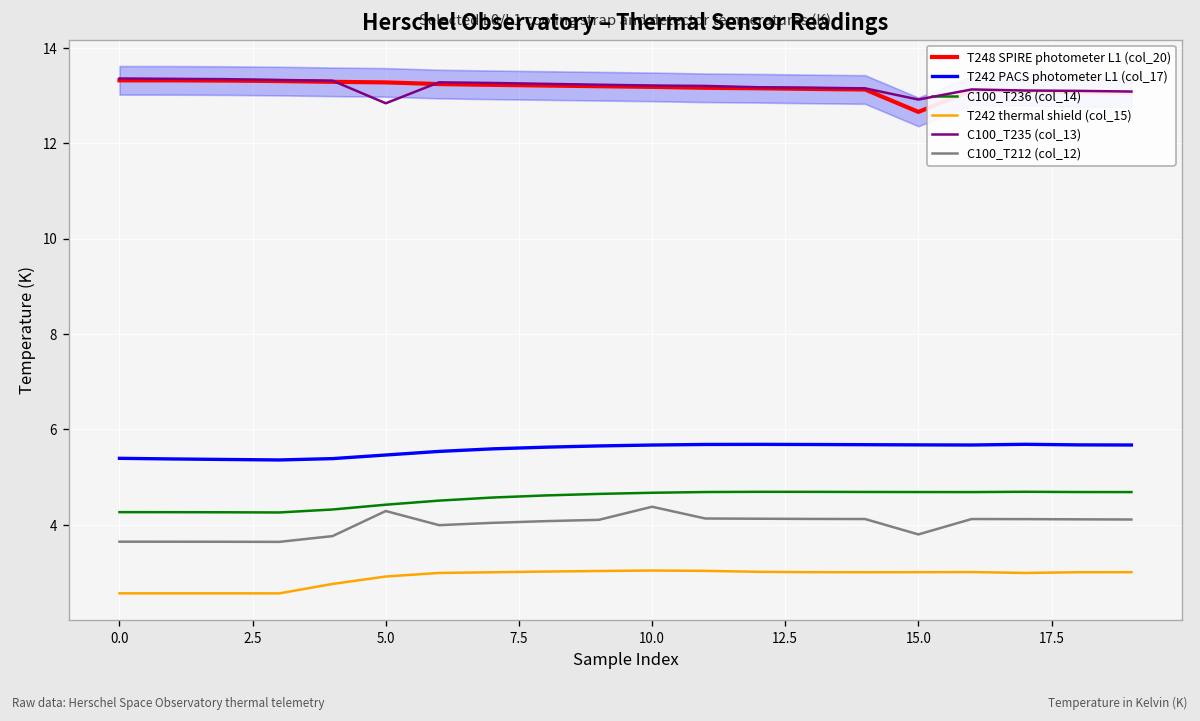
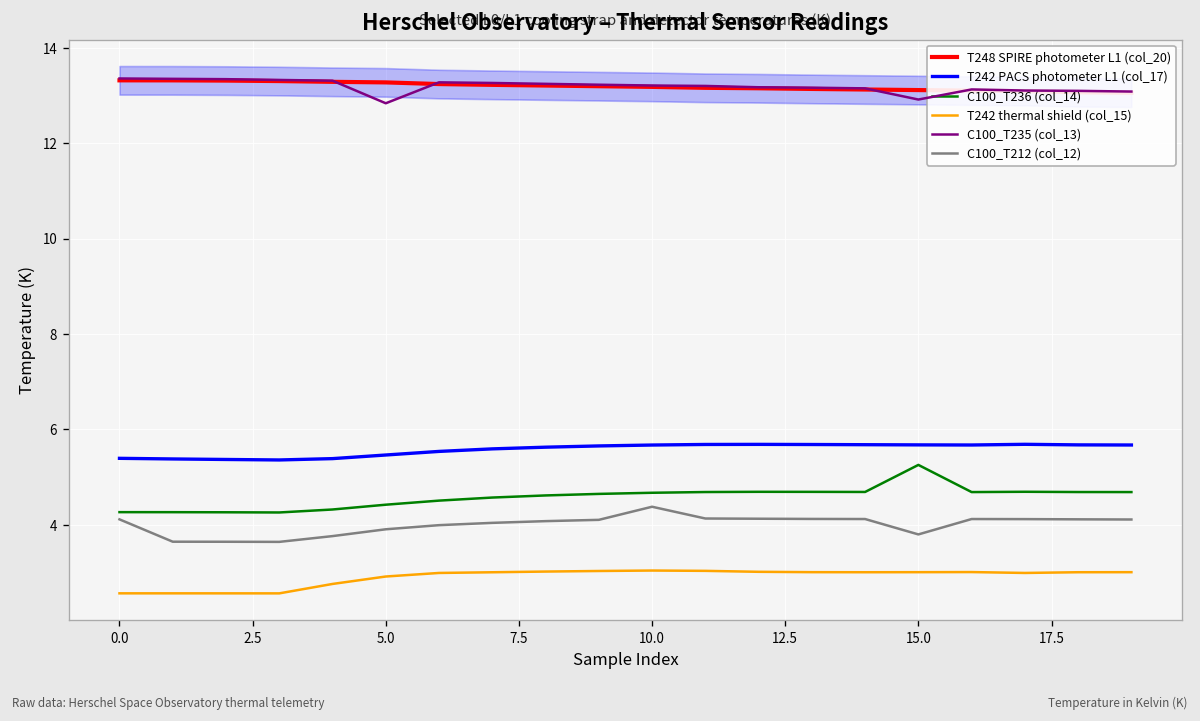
  {
    "T248 SPIRE photometer L1 (col_20)": {
      "5.0": 13.3,
-     "15.0": 12.7
+     "15.0": 13.1
    },
    "C100_T236 (col_14)": {
      "0.0": 4.3,
      "5.0": 4.4,
      "10.0": 4.7,
-     "15.0": 4.7
+     "15.0": 5.3
    },
    "T242 thermal shield (col_15)": {
      "0.0": 2.6,
      "5.0": 2.9,
      "10.0": 3.0,
      "15.0": 3.0
    },
    "C100_T235 (col_13)": {
      "5.0": 12.8
    },
    "C100_T212 (col_12)": {
-     "0.0": 3.6,
-     "5.0": 4.3,
+     "0.0": 4.1,
+     "5.0": 3.9,
      "10.0": 4.4,
      "15.0": 3.8
    }
  }
